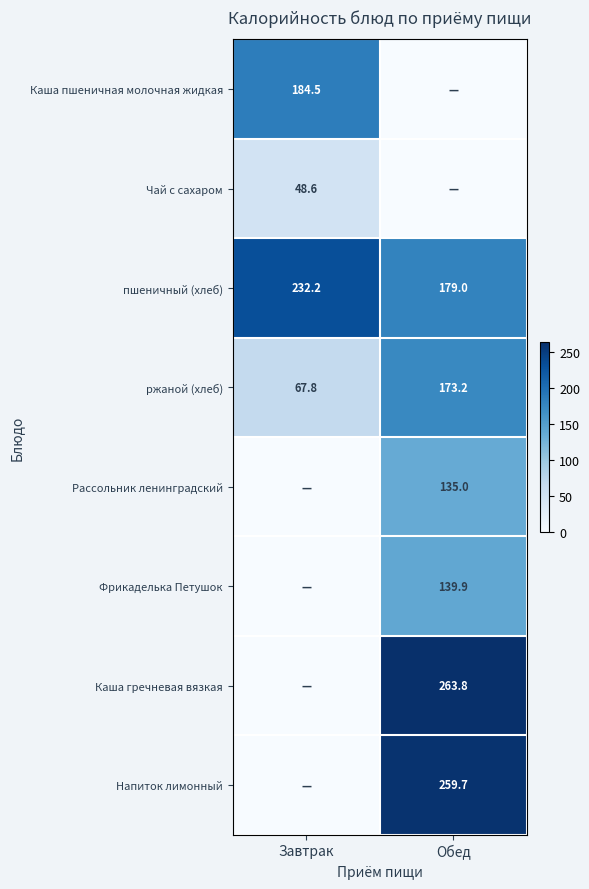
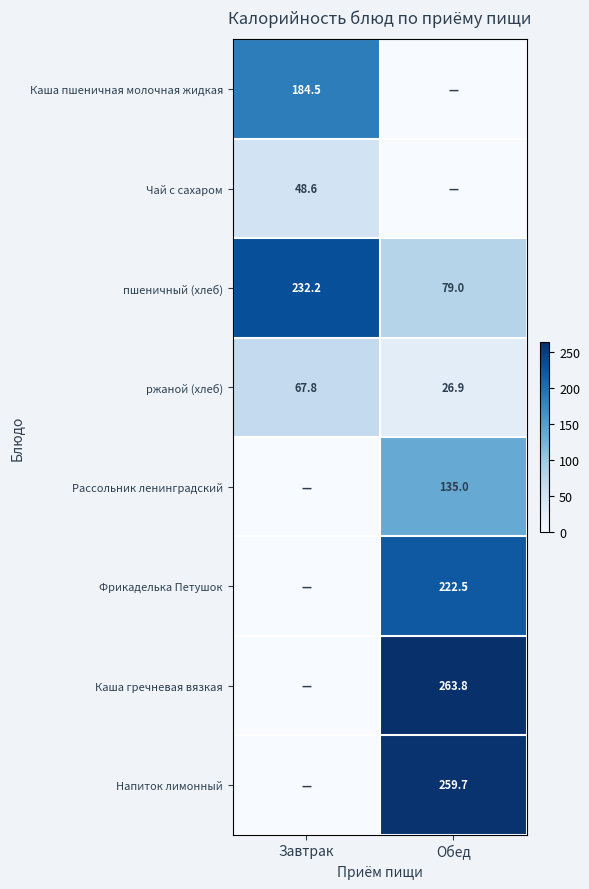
  {
    "Каша пшеничная молочная жидкая": {
      "Завтрак": 184.5
    },
    "Чай с сахаром": {
      "Завтрак": 48.6
    },
    "пшеничный (хлеб)": {
      "Завтрак": 232.2,
-     "Обед": 179.0
+     "Обед": 79.0
    },
    "ржаной (хлеб)": {
      "Завтрак": 67.8,
-     "Обед": 173.2
+     "Обед": 26.9
    },
    "Рассольник ленинградский": {
      "Обед": 135.0
    },
    "Фрикаделька Петушок": {
-     "Обед": 139.9
+     "Обед": 222.5
    },
    "Каша гречневая вязкая": {
      "Обед": 263.8
    },
    "Напиток лимонный": {
      "Обед": 259.7
    }
  }
